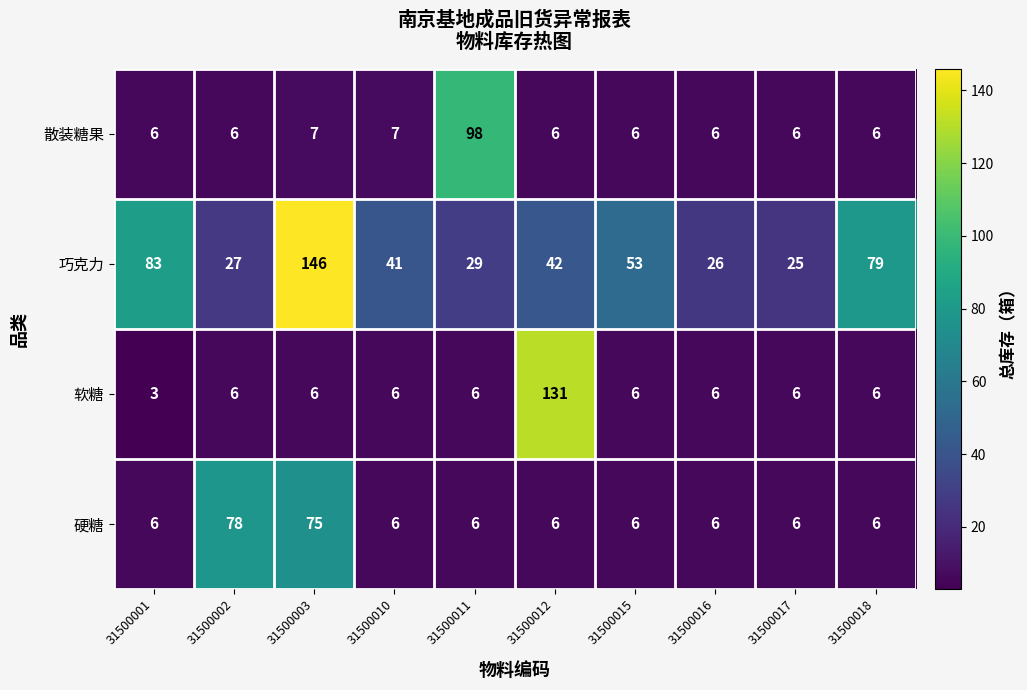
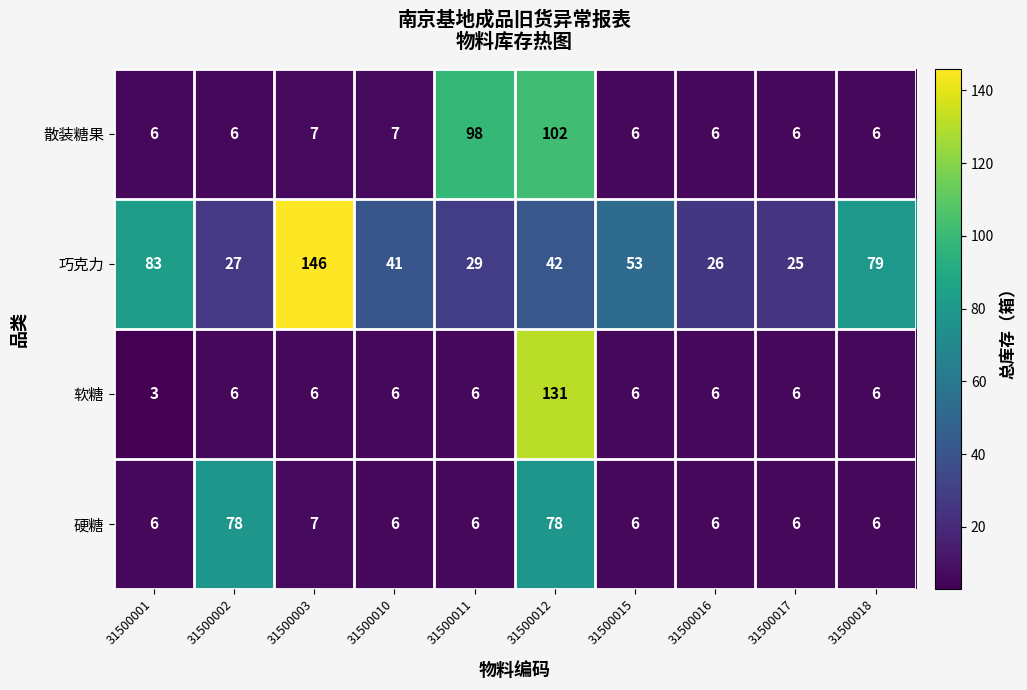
  {
    "散装糖果": {
      "31500001": 6,
      "31500002": 6,
      "31500003": 7,
      "31500010": 7,
      "31500011": 98,
-     "31500012": 6,
+     "31500012": 102,
      "31500015": 6,
      "31500016": 6,
      "31500017": 6,
      "31500018": 6
    },
    "巧克力": {
      "31500001": 83,
      "31500002": 27,
      "31500003": 146,
      "31500010": 41,
      "31500011": 29,
      "31500012": 42,
      "31500015": 53,
      "31500016": 26,
      "31500017": 25,
      "31500018": 79
    },
    "软糖": {
      "31500001": 3,
      "31500002": 6,
      "31500003": 6,
      "31500010": 6,
      "31500011": 6,
      "31500012": 131,
      "31500015": 6,
      "31500016": 6,
      "31500017": 6,
      "31500018": 6
    },
    "硬糖": {
      "31500001": 6,
      "31500002": 78,
-     "31500003": 75,
+     "31500003": 7,
      "31500010": 6,
      "31500011": 6,
-     "31500012": 6,
+     "31500012": 78,
      "31500015": 6,
      "31500016": 6,
      "31500017": 6,
      "31500018": 6
    }
  }
